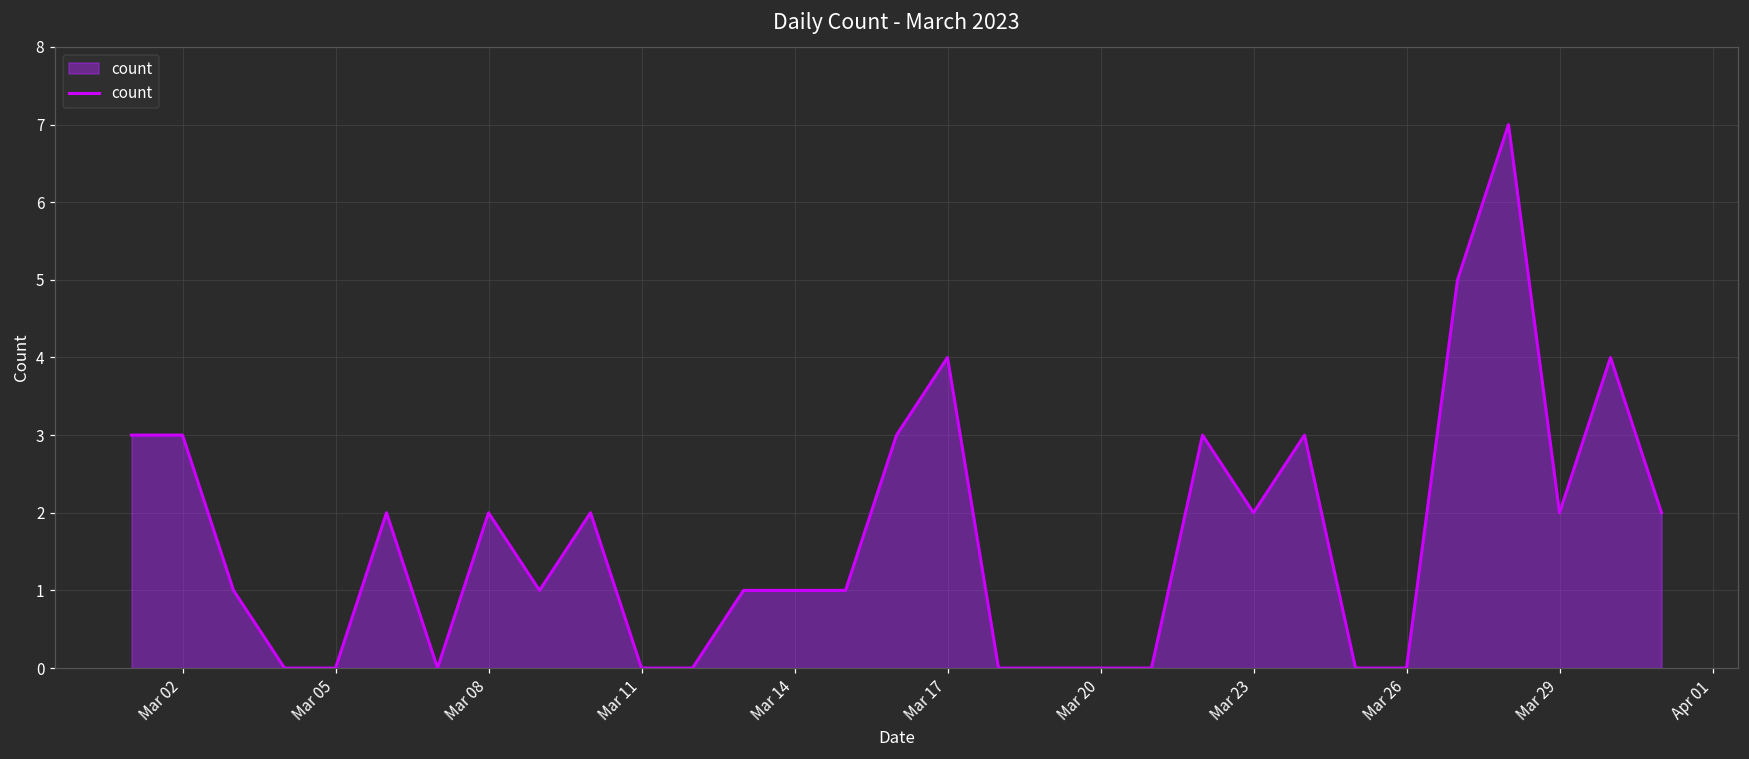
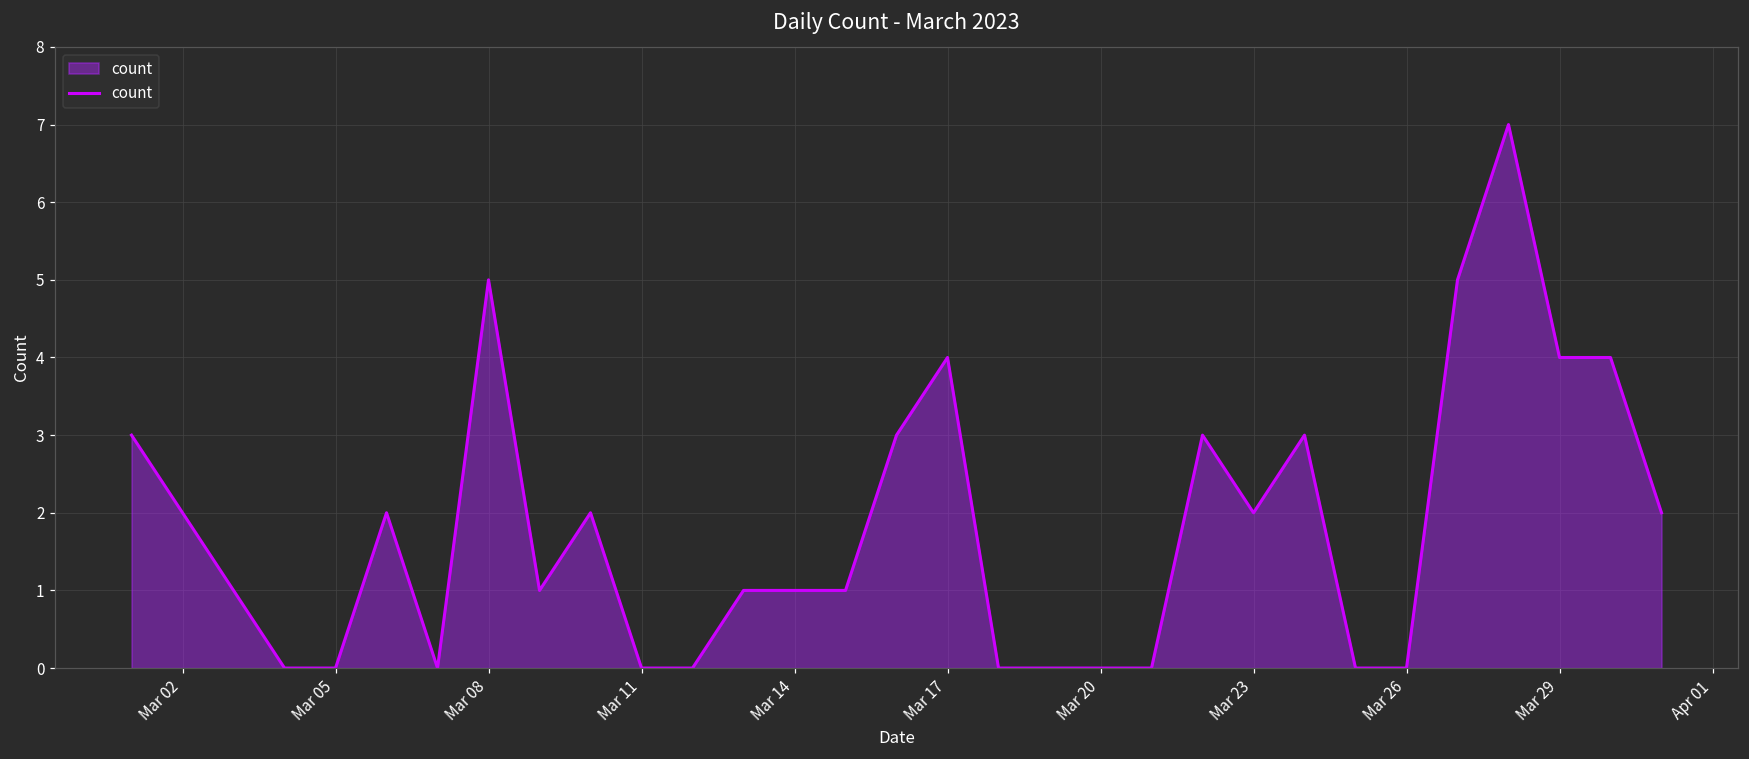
  {
-   "Mar 02": 3,
+   "Mar 02": 2,
    "Mar 05": 0,
-   "Mar 08": 2,
+   "Mar 08": 5,
    "Mar 11": 0,
    "Mar 14": 1,
    "Mar 17": 4,
    "Mar 20": 0,
    "Mar 23": 2,
    "Mar 26": 0,
-   "Mar 29": 2
+   "Mar 29": 4
  }
